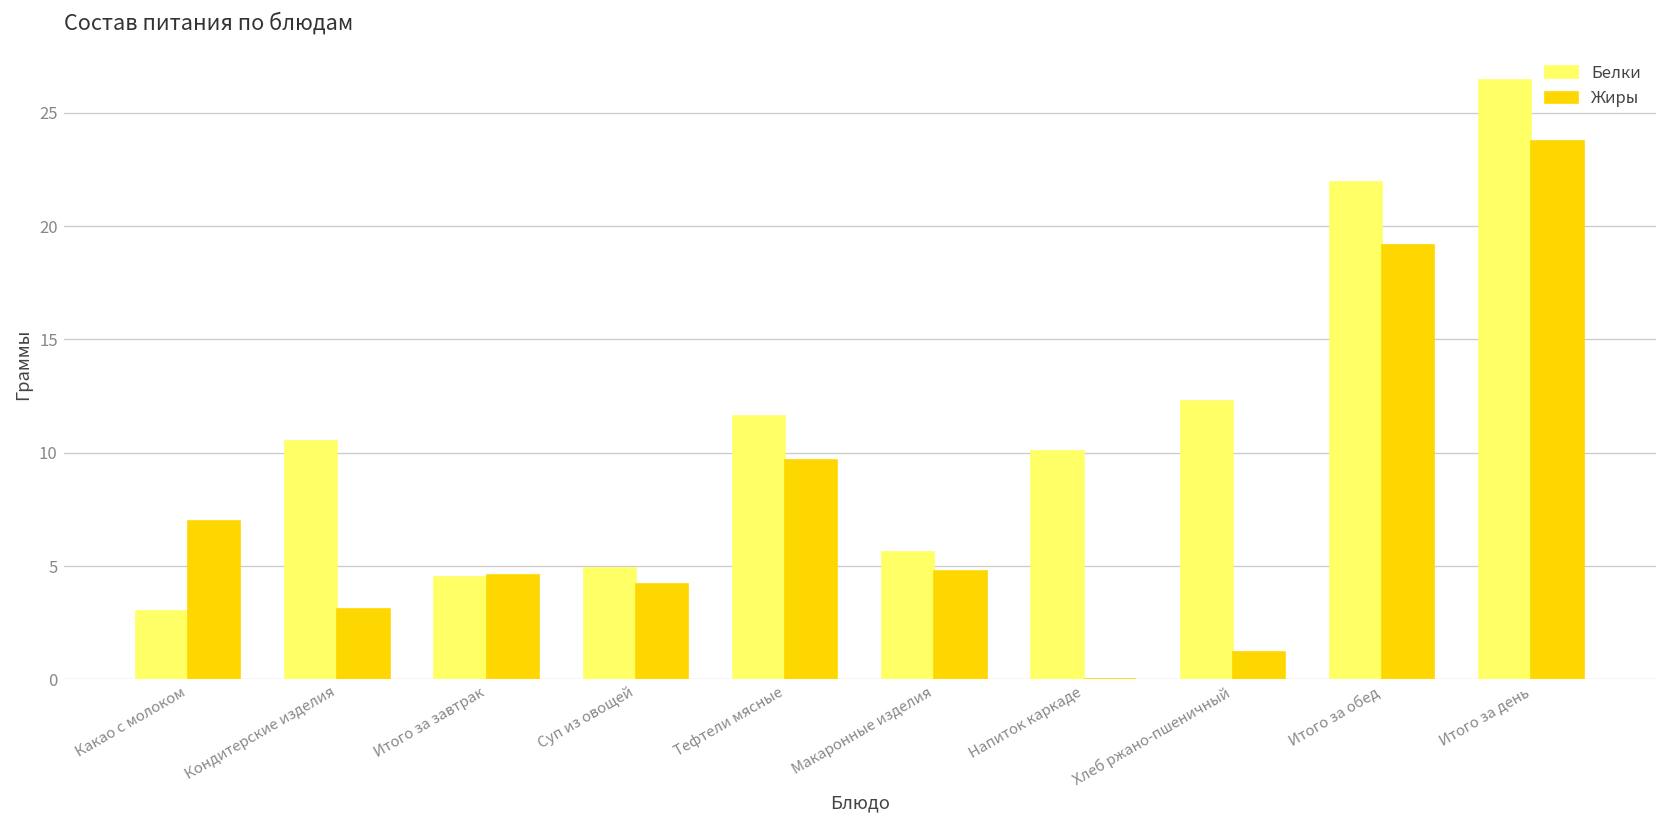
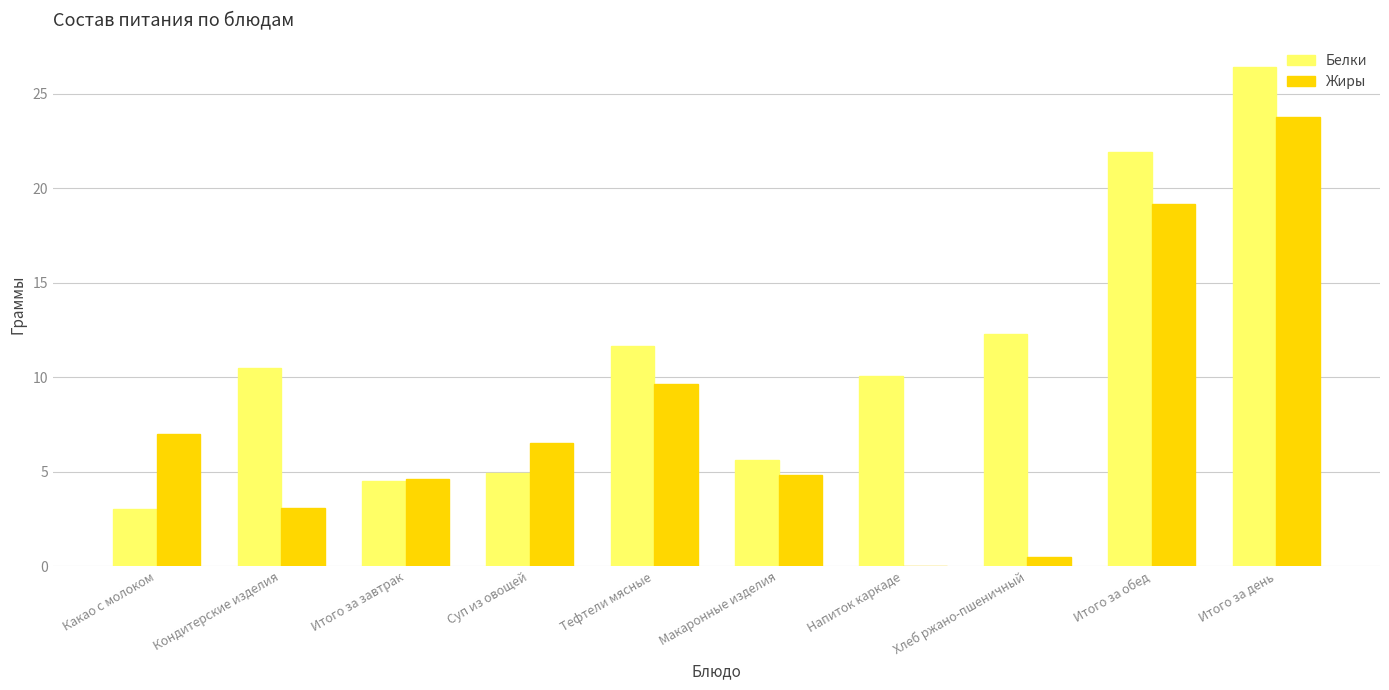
  {
    "Белки": {
      "Какао с молоком": 3.0,
      "Кондитерские изделия": 10.5,
      "Итого за завтрак": 4.5,
      "Суп из овощей": 4.9,
      "Тефтели мясные": 11.6,
      "Макаронные изделия": 5.6,
      "Напиток каркаде": 10.1,
      "Хлеб ржано-пшеничный": 12.3,
      "Итого за обед": 22.0,
      "Итого за день": 26.5
    },
    "Жиры": {
      "Какао с молоком": 7.0,
      "Кондитерские изделия": 3.1,
      "Итого за завтрак": 4.6,
-     "Суп из овощей": 4.2,
+     "Суп из овощей": 6.5,
      "Тефтели мясные": 9.7,
      "Макаронные изделия": 4.8,
      "Напиток каркаде": 0.0,
-     "Хлеб ржано-пшеничный": 1.2,
+     "Хлеб ржано-пшеничный": 0.5,
      "Итого за обед": 19.2,
      "Итого за день": 23.8
    }
  }
